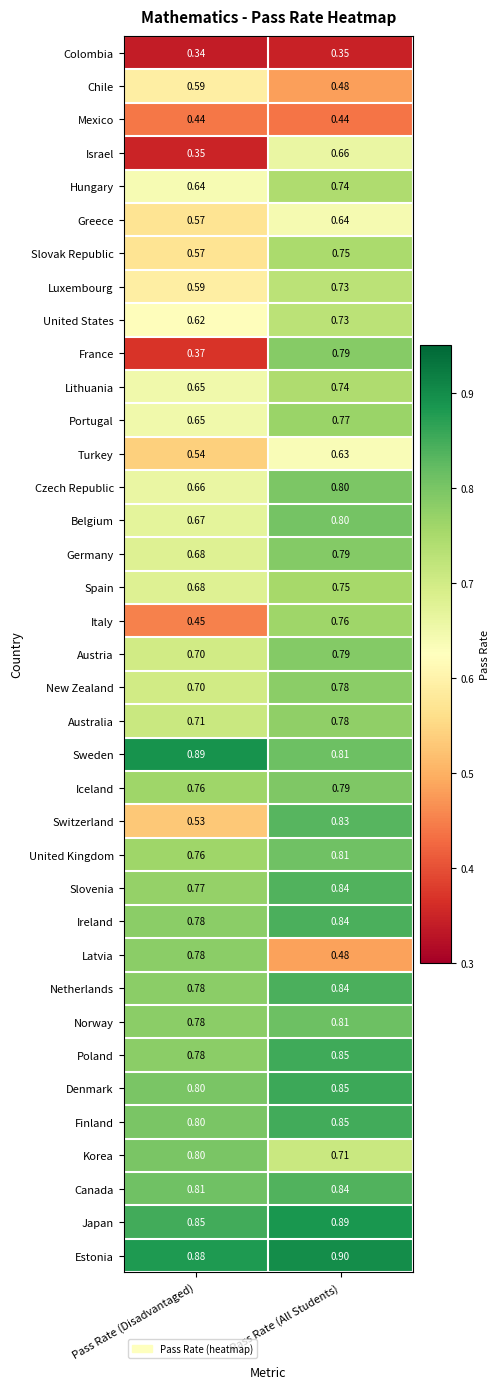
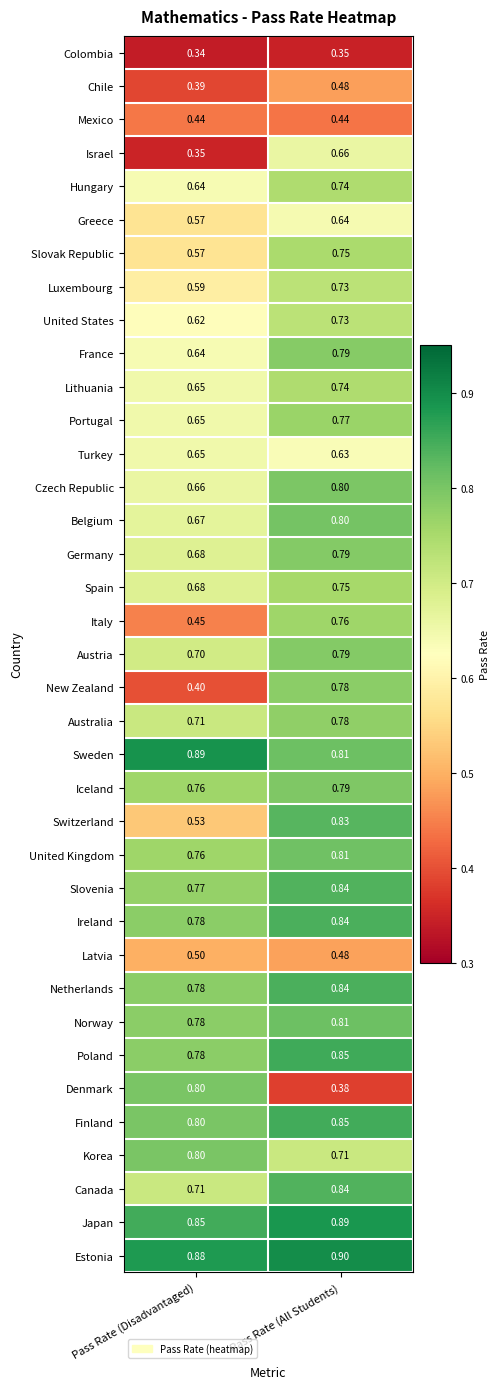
  {
    "Colombia": {
      "Pass Rate (Disadvantaged)": 0.34,
      "Pass Rate (All Students)": 0.35
    },
    "Chile": {
-     "Pass Rate (Disadvantaged)": 0.59,
+     "Pass Rate (Disadvantaged)": 0.39,
      "Pass Rate (All Students)": 0.48
    },
    "Mexico": {
      "Pass Rate (Disadvantaged)": 0.44,
      "Pass Rate (All Students)": 0.44
    },
    "Israel": {
      "Pass Rate (Disadvantaged)": 0.35,
      "Pass Rate (All Students)": 0.66
    },
    "Hungary": {
      "Pass Rate (Disadvantaged)": 0.64,
      "Pass Rate (All Students)": 0.74
    },
    "Greece": {
      "Pass Rate (Disadvantaged)": 0.57,
      "Pass Rate (All Students)": 0.64
    },
    "Slovak Republic": {
      "Pass Rate (Disadvantaged)": 0.57,
      "Pass Rate (All Students)": 0.75
    },
    "Luxembourg": {
      "Pass Rate (Disadvantaged)": 0.59,
      "Pass Rate (All Students)": 0.73
    },
    "United States": {
      "Pass Rate (Disadvantaged)": 0.62,
      "Pass Rate (All Students)": 0.73
    },
    "France": {
-     "Pass Rate (Disadvantaged)": 0.37,
+     "Pass Rate (Disadvantaged)": 0.64,
      "Pass Rate (All Students)": 0.79
    },
    "Lithuania": {
      "Pass Rate (Disadvantaged)": 0.65,
      "Pass Rate (All Students)": 0.74
    },
    "Portugal": {
      "Pass Rate (Disadvantaged)": 0.65,
      "Pass Rate (All Students)": 0.77
    },
    "Turkey": {
-     "Pass Rate (Disadvantaged)": 0.54,
+     "Pass Rate (Disadvantaged)": 0.65,
      "Pass Rate (All Students)": 0.63
    },
    "Czech Republic": {
      "Pass Rate (Disadvantaged)": 0.66,
      "Pass Rate (All Students)": 0.80
    },
    "Belgium": {
      "Pass Rate (Disadvantaged)": 0.67,
      "Pass Rate (All Students)": 0.80
    },
    "Germany": {
      "Pass Rate (Disadvantaged)": 0.68,
      "Pass Rate (All Students)": 0.79
    },
    "Spain": {
      "Pass Rate (Disadvantaged)": 0.68,
      "Pass Rate (All Students)": 0.75
    },
    "Italy": {
      "Pass Rate (Disadvantaged)": 0.45,
      "Pass Rate (All Students)": 0.76
    },
    "Austria": {
      "Pass Rate (Disadvantaged)": 0.70,
      "Pass Rate (All Students)": 0.79
    },
    "New Zealand": {
-     "Pass Rate (Disadvantaged)": 0.70,
+     "Pass Rate (Disadvantaged)": 0.40,
      "Pass Rate (All Students)": 0.78
    },
    "Australia": {
      "Pass Rate (Disadvantaged)": 0.71,
      "Pass Rate (All Students)": 0.78
    },
    "Sweden": {
      "Pass Rate (Disadvantaged)": 0.89,
      "Pass Rate (All Students)": 0.81
    },
    "Iceland": {
      "Pass Rate (Disadvantaged)": 0.76,
      "Pass Rate (All Students)": 0.79
    },
    "Switzerland": {
      "Pass Rate (Disadvantaged)": 0.53,
      "Pass Rate (All Students)": 0.83
    },
    "United Kingdom": {
      "Pass Rate (Disadvantaged)": 0.76,
      "Pass Rate (All Students)": 0.81
    },
    "Slovenia": {
      "Pass Rate (Disadvantaged)": 0.77,
      "Pass Rate (All Students)": 0.84
    },
    "Ireland": {
      "Pass Rate (Disadvantaged)": 0.78,
      "Pass Rate (All Students)": 0.84
    },
    "Latvia": {
-     "Pass Rate (Disadvantaged)": 0.78,
+     "Pass Rate (Disadvantaged)": 0.50,
      "Pass Rate (All Students)": 0.48
    },
    "Netherlands": {
      "Pass Rate (Disadvantaged)": 0.78,
      "Pass Rate (All Students)": 0.84
    },
    "Norway": {
      "Pass Rate (Disadvantaged)": 0.78,
      "Pass Rate (All Students)": 0.81
    },
    "Poland": {
      "Pass Rate (Disadvantaged)": 0.78,
      "Pass Rate (All Students)": 0.85
    },
    "Denmark": {
      "Pass Rate (Disadvantaged)": 0.80,
-     "Pass Rate (All Students)": 0.85
+     "Pass Rate (All Students)": 0.38
    },
    "Finland": {
      "Pass Rate (Disadvantaged)": 0.80,
      "Pass Rate (All Students)": 0.85
    },
    "Korea": {
      "Pass Rate (Disadvantaged)": 0.80,
      "Pass Rate (All Students)": 0.71
    },
    "Canada": {
-     "Pass Rate (Disadvantaged)": 0.81,
+     "Pass Rate (Disadvantaged)": 0.71,
      "Pass Rate (All Students)": 0.84
    },
    "Japan": {
      "Pass Rate (Disadvantaged)": 0.85,
      "Pass Rate (All Students)": 0.89
    },
    "Estonia": {
      "Pass Rate (Disadvantaged)": 0.88,
      "Pass Rate (All Students)": 0.90
    }
  }
